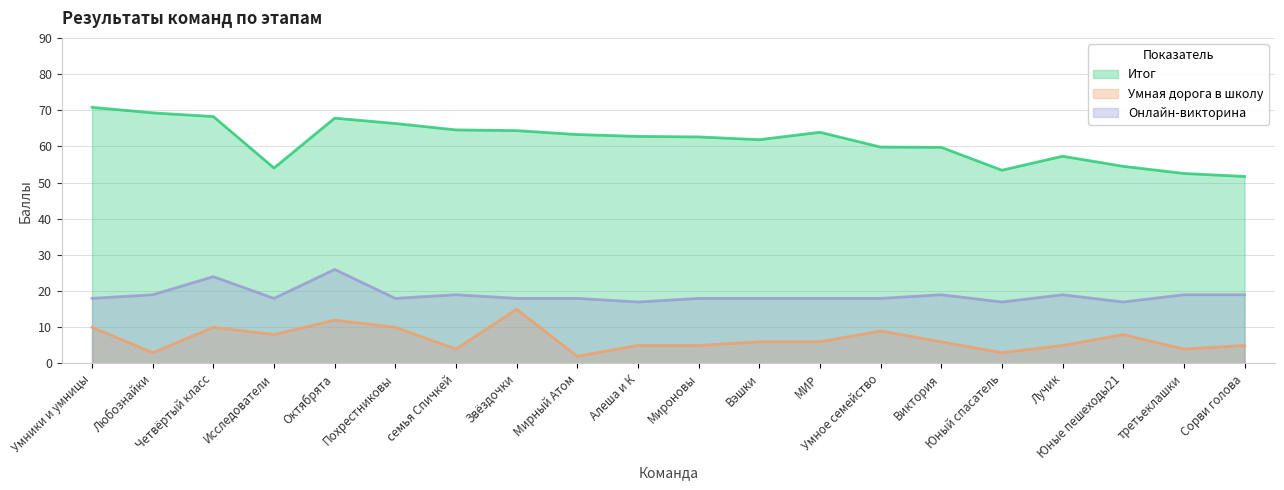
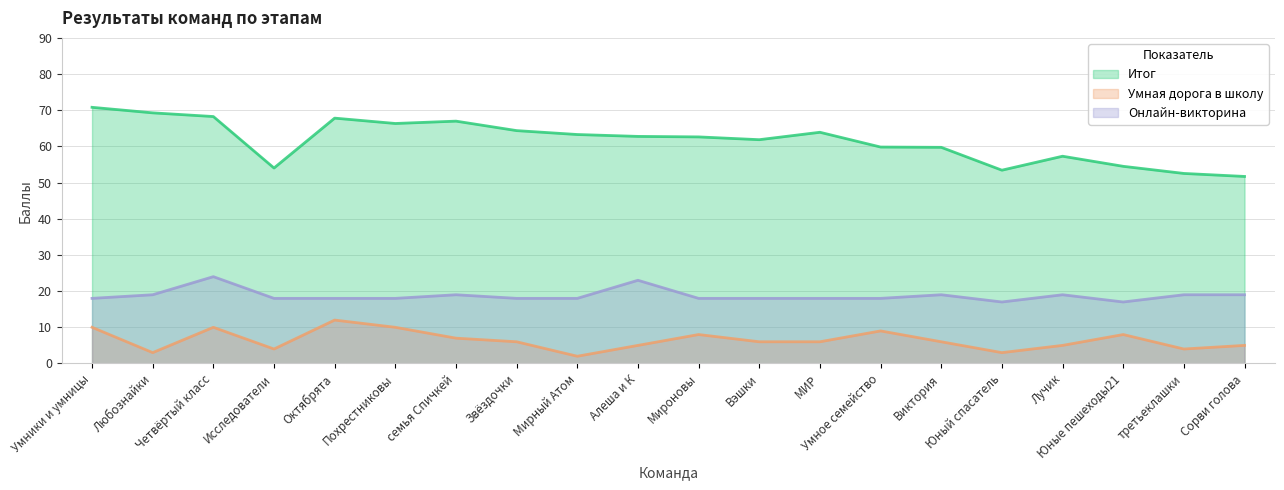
  {
    "Итог": {
      "Умники и умницы": 71,
      "Любознайки": 69,
      "Четвёртый класс": 68,
      "Исследователи": 54,
      "Октябрята": 68,
      "Похрестниковы": 66,
-     "семья Спичкей": 65,
+     "семья Спичкей": 67,
      "Звёздочки": 64,
      "Мирный Атом": 63,
      "Алеша и К": 63,
      "Мироновы": 63,
      "Вэшки": 62,
      "МИР": 64,
      "Умное семейство": 60,
      "Виктория": 60,
      "Юный спасатель": 53,
      "Лучик": 57,
      "Юные пешеходы21": 55,
      "третьеклашки": 53,
      "Сорви голова": 52
    },
    "Умная дорога в школу": {
      "Умники и умницы": 10,
      "Любознайки": 3,
      "Четвёртый класс": 10,
-     "Исследователи": 8,
+     "Исследователи": 4,
      "Октябрята": 12,
      "Похрестниковы": 10,
-     "семья Спичкей": 4,
-     "Звёздочки": 15,
+     "семья Спичкей": 7,
+     "Звёздочки": 6,
      "Мирный Атом": 2,
      "Алеша и К": 5,
-     "Мироновы": 5,
+     "Мироновы": 8,
      "Вэшки": 6,
      "МИР": 6,
      "Умное семейство": 9,
      "Виктория": 6,
      "Юный спасатель": 3,
      "Лучик": 5,
      "Юные пешеходы21": 8,
      "третьеклашки": 4,
      "Сорви голова": 5
    },
    "Онлайн-викторина": {
      "Умники и умницы": 18,
      "Любознайки": 19,
      "Четвёртый класс": 24,
      "Исследователи": 18,
-     "Октябрята": 26,
+     "Октябрята": 18,
      "Похрестниковы": 18,
      "семья Спичкей": 19,
      "Звёздочки": 18,
      "Мирный Атом": 18,
-     "Алеша и К": 17,
+     "Алеша и К": 23,
      "Мироновы": 18,
      "Вэшки": 18,
      "МИР": 18,
      "Умное семейство": 18,
      "Виктория": 19,
      "Юный спасатель": 17,
      "Лучик": 19,
      "Юные пешеходы21": 17,
      "третьеклашки": 19,
      "Сорви голова": 19
    }
  }
